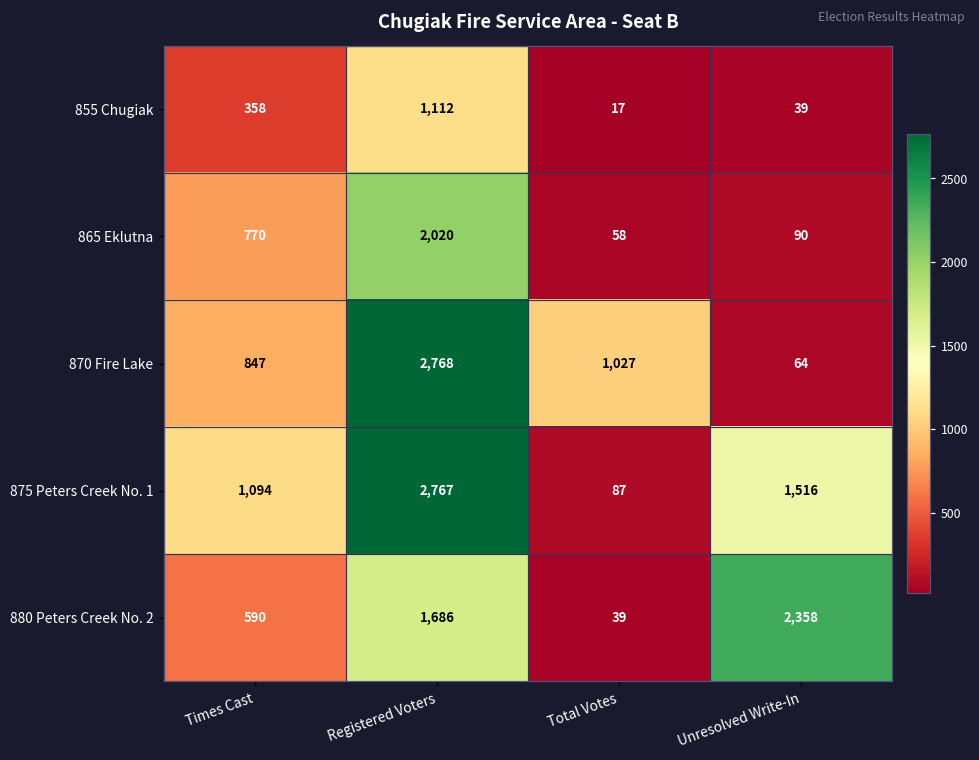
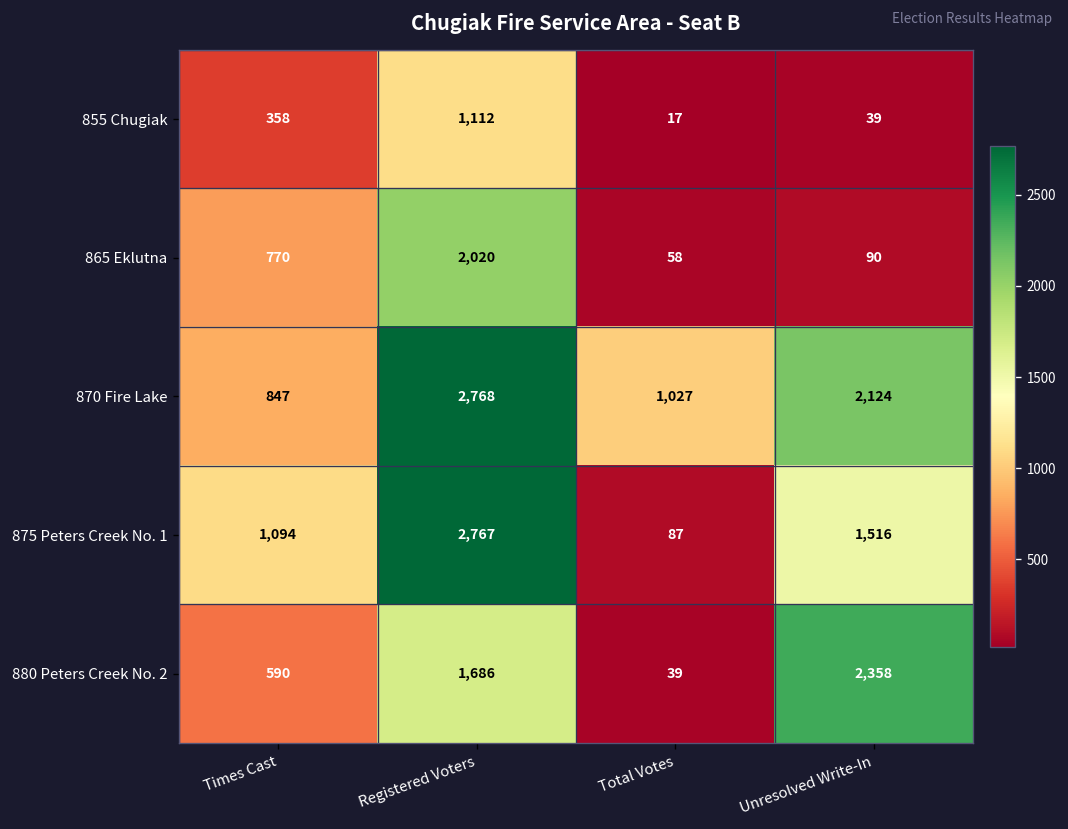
  {
    "855 Chugiak": {
      "Times Cast": "358",
      "Registered Voters": "1,112",
      "Total Votes": "17",
      "Unresolved Write-In": "39"
    },
    "865 Eklutna": {
      "Times Cast": "770",
      "Registered Voters": "2,020",
      "Total Votes": "58",
      "Unresolved Write-In": "90"
    },
    "870 Fire Lake": {
      "Times Cast": "847",
      "Registered Voters": "2,768",
      "Total Votes": "1,027",
-     "Unresolved Write-In": "64"
+     "Unresolved Write-In": "2,124"
    },
    "875 Peters Creek No. 1": {
      "Times Cast": "1,094",
      "Registered Voters": "2,767",
      "Total Votes": "87",
      "Unresolved Write-In": "1,516"
    },
    "880 Peters Creek No. 2": {
      "Times Cast": "590",
      "Registered Voters": "1,686",
      "Total Votes": "39",
      "Unresolved Write-In": "2,358"
    }
  }
